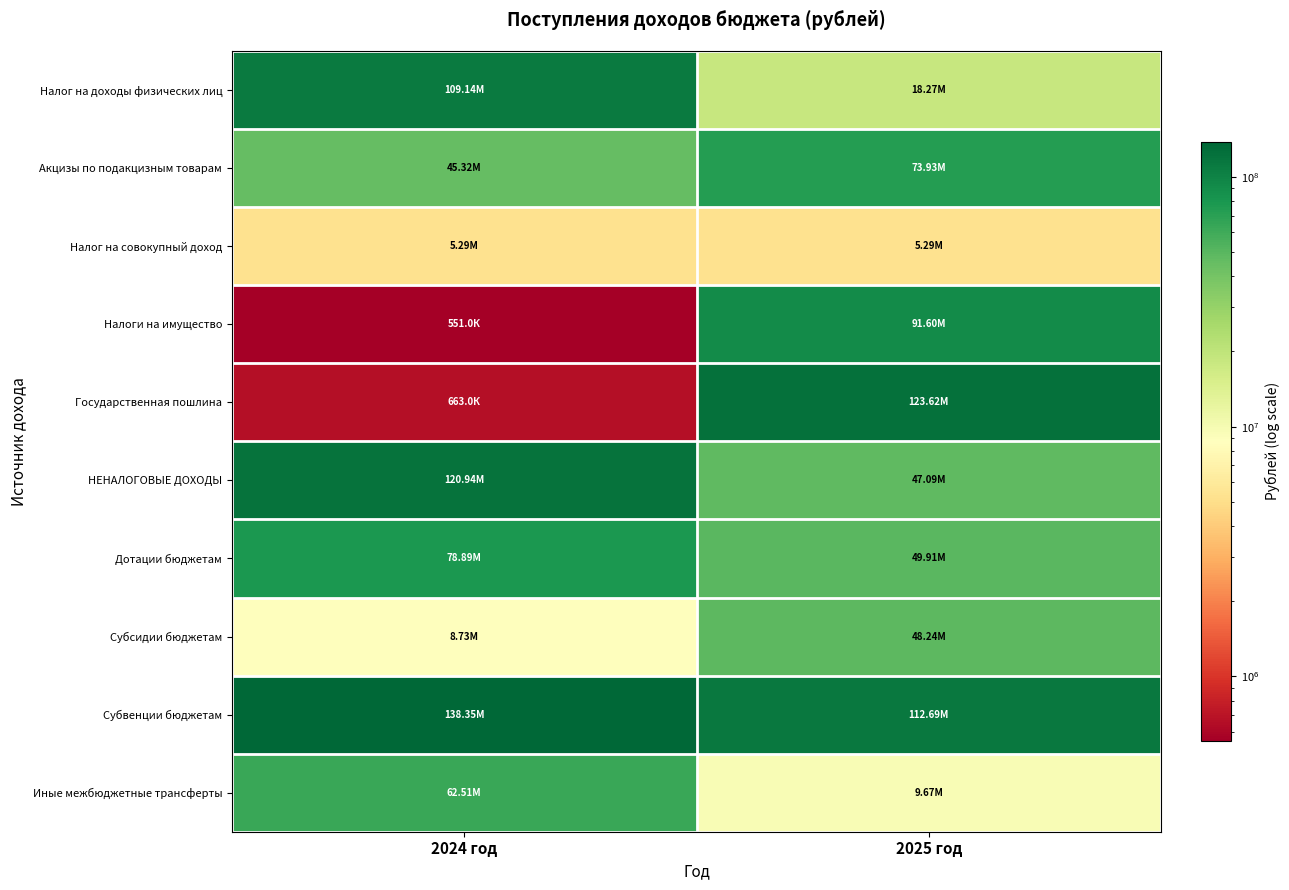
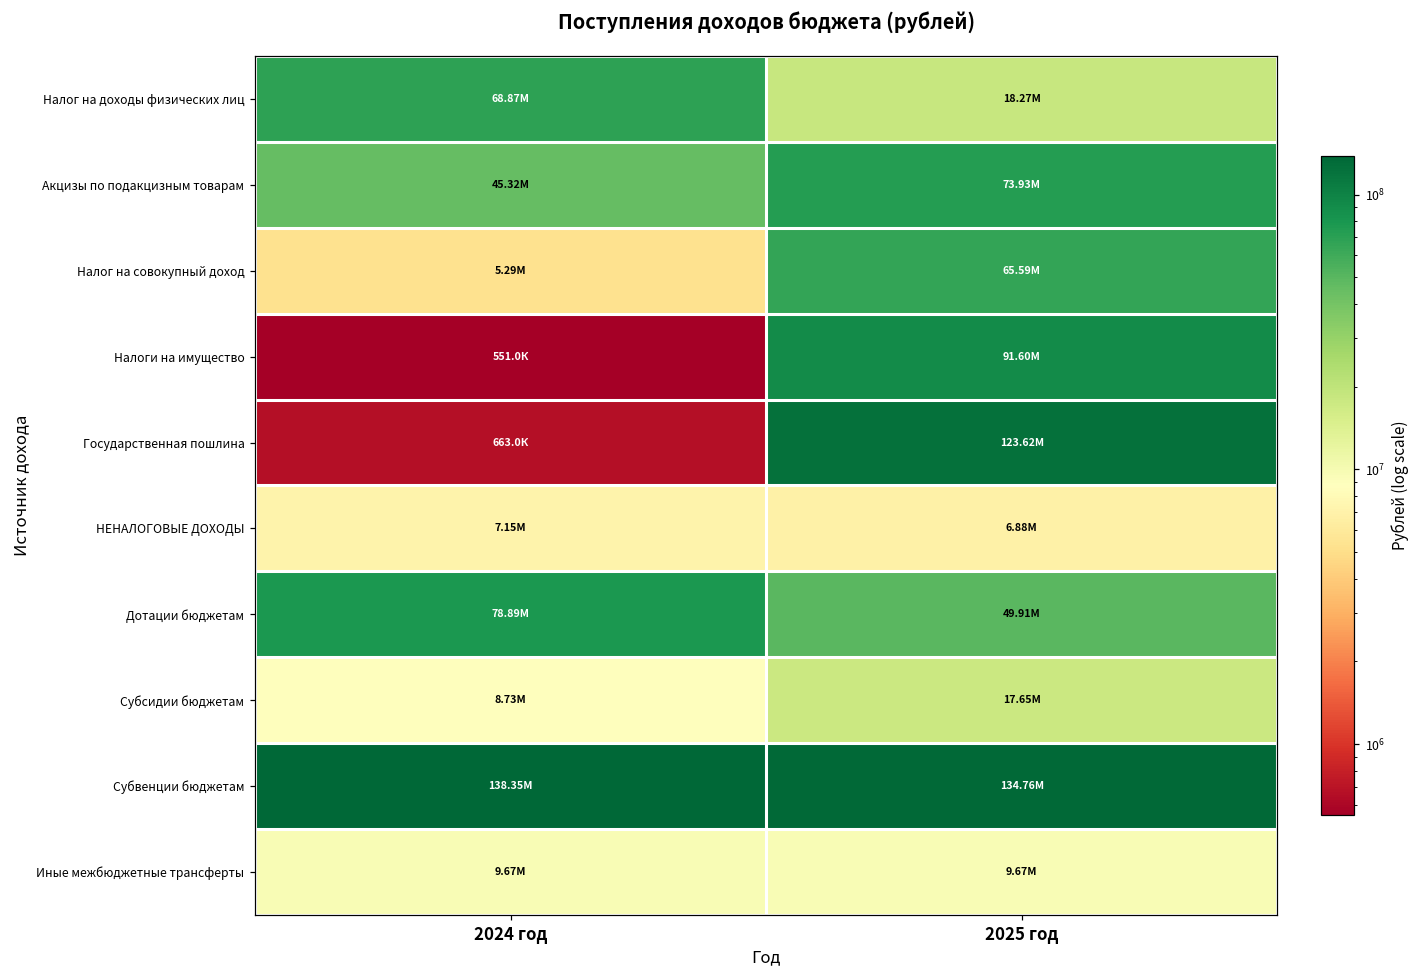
  {
    "Налог на доходы физических лиц": {
-     "2024 год": "109.14М",
+     "2024 год": "68.87М",
      "2025 год": "18.27М"
    },
    "Акцизы по подакцизным товарам": {
      "2024 год": "45.32М",
      "2025 год": "73.93М"
    },
    "Налог на совокупный доход": {
      "2024 год": "5.29М",
-     "2025 год": "5.29М"
+     "2025 год": "65.59М"
    },
    "Налоги на имущество": {
      "2024 год": "551.0К",
      "2025 год": "91.60М"
    },
    "Государственная пошлина": {
      "2024 год": "663.0К",
      "2025 год": "123.62М"
    },
    "НЕНАЛОГОВЫЕ ДОХОДЫ": {
-     "2024 год": "120.94М",
-     "2025 год": "47.09М"
+     "2024 год": "7.15М",
+     "2025 год": "6.88М"
    },
    "Дотации бюджетам": {
      "2024 год": "78.89М",
      "2025 год": "49.91М"
    },
    "Субсидии бюджетам": {
      "2024 год": "8.73М",
-     "2025 год": "48.24М"
+     "2025 год": "17.65М"
    },
    "Субвенции бюджетам": {
      "2024 год": "138.35М",
-     "2025 год": "112.69М"
+     "2025 год": "134.76М"
    },
    "Иные межбюджетные трансферты": {
-     "2024 год": "62.51М",
+     "2024 год": "9.67М",
      "2025 год": "9.67М"
    }
  }
